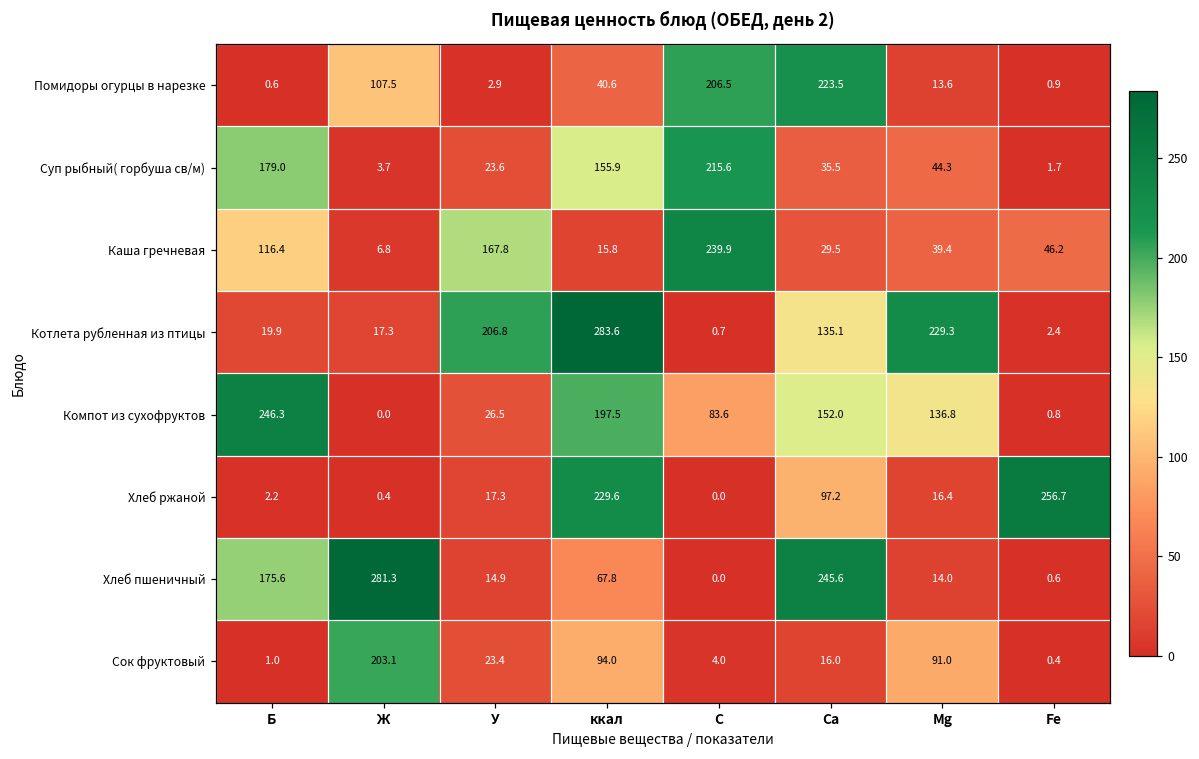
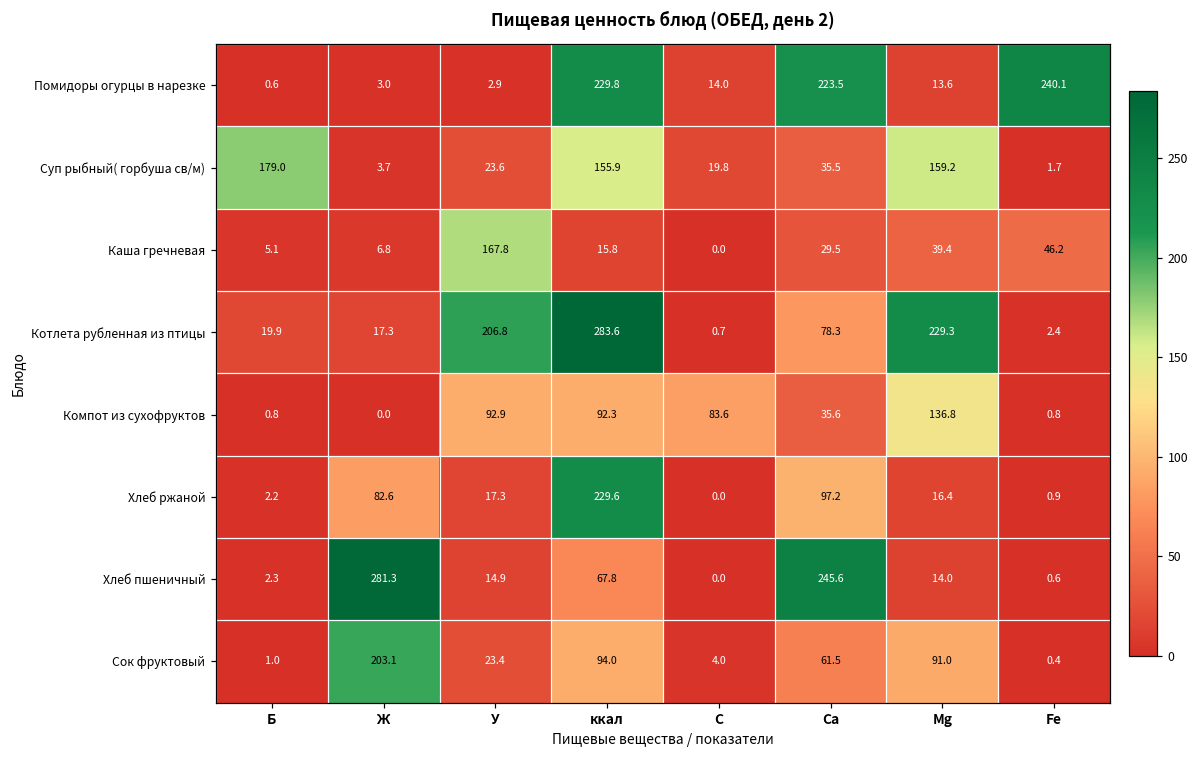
  {
    "Помидоры огурцы в нарезке": {
      "Б": 0.6,
-     "Ж": 107.5,
+     "Ж": 3.0,
      "У": 2.9,
-     "ккал": 40.6,
-     "С": 206.5,
+     "ккал": 229.8,
+     "С": 14.0,
      "Са": 223.5,
      "Mg": 13.6,
-     "Fe": 0.9
+     "Fe": 240.1
    },
    "Суп рыбный( горбуша св/м)": {
      "Б": 179.0,
      "Ж": 3.7,
      "У": 23.6,
      "ккал": 155.9,
-     "С": 215.6,
+     "С": 19.8,
      "Са": 35.5,
-     "Mg": 44.3,
+     "Mg": 159.2,
      "Fe": 1.7
    },
    "Каша гречневая": {
-     "Б": 116.4,
+     "Б": 5.1,
      "Ж": 6.8,
      "У": 167.8,
      "ккал": 15.8,
-     "С": 239.9,
+     "С": 0.0,
      "Са": 29.5,
      "Mg": 39.4,
      "Fe": 46.2
    },
    "Котлета рубленная из птицы": {
      "Б": 19.9,
      "Ж": 17.3,
      "У": 206.8,
      "ккал": 283.6,
      "С": 0.7,
-     "Са": 135.1,
+     "Са": 78.3,
      "Mg": 229.3,
      "Fe": 2.4
    },
    "Компот из сухофруктов": {
-     "Б": 246.3,
+     "Б": 0.8,
      "Ж": 0.0,
-     "У": 26.5,
-     "ккал": 197.5,
+     "У": 92.9,
+     "ккал": 92.3,
      "С": 83.6,
-     "Са": 152.0,
+     "Са": 35.6,
      "Mg": 136.8,
      "Fe": 0.8
    },
    "Хлеб ржаной": {
      "Б": 2.2,
-     "Ж": 0.4,
+     "Ж": 82.6,
      "У": 17.3,
      "ккал": 229.6,
      "С": 0.0,
      "Са": 97.2,
      "Mg": 16.4,
-     "Fe": 256.7
+     "Fe": 0.9
    },
    "Хлеб пшеничный": {
-     "Б": 175.6,
+     "Б": 2.3,
      "Ж": 281.3,
      "У": 14.9,
      "ккал": 67.8,
      "С": 0.0,
      "Са": 245.6,
      "Mg": 14.0,
      "Fe": 0.6
    },
    "Сок фруктовый": {
      "Б": 1.0,
      "Ж": 203.1,
      "У": 23.4,
      "ккал": 94.0,
      "С": 4.0,
-     "Са": 16.0,
+     "Са": 61.5,
      "Mg": 91.0,
      "Fe": 0.4
    }
  }
